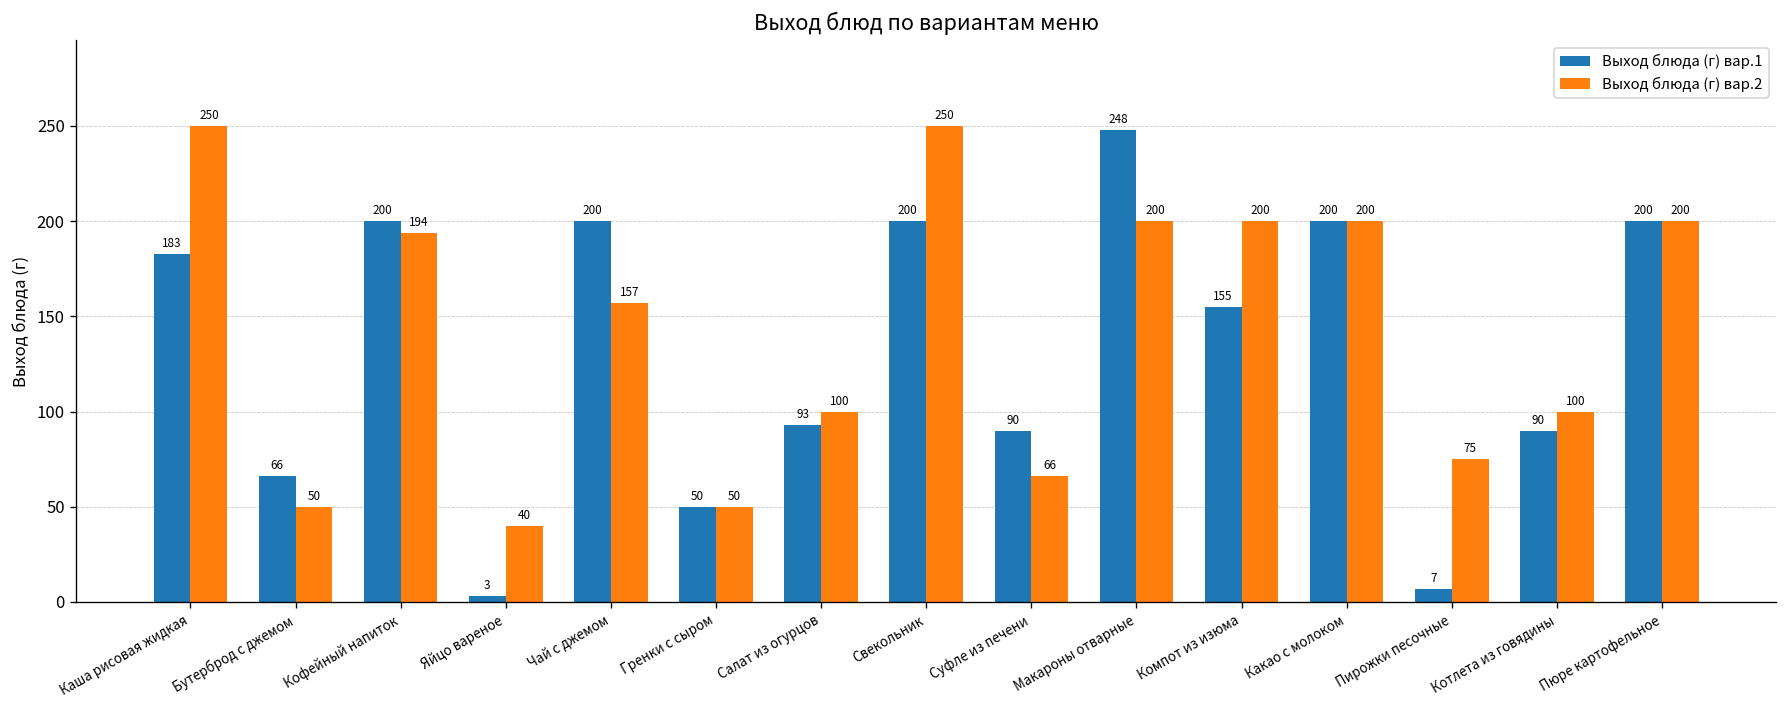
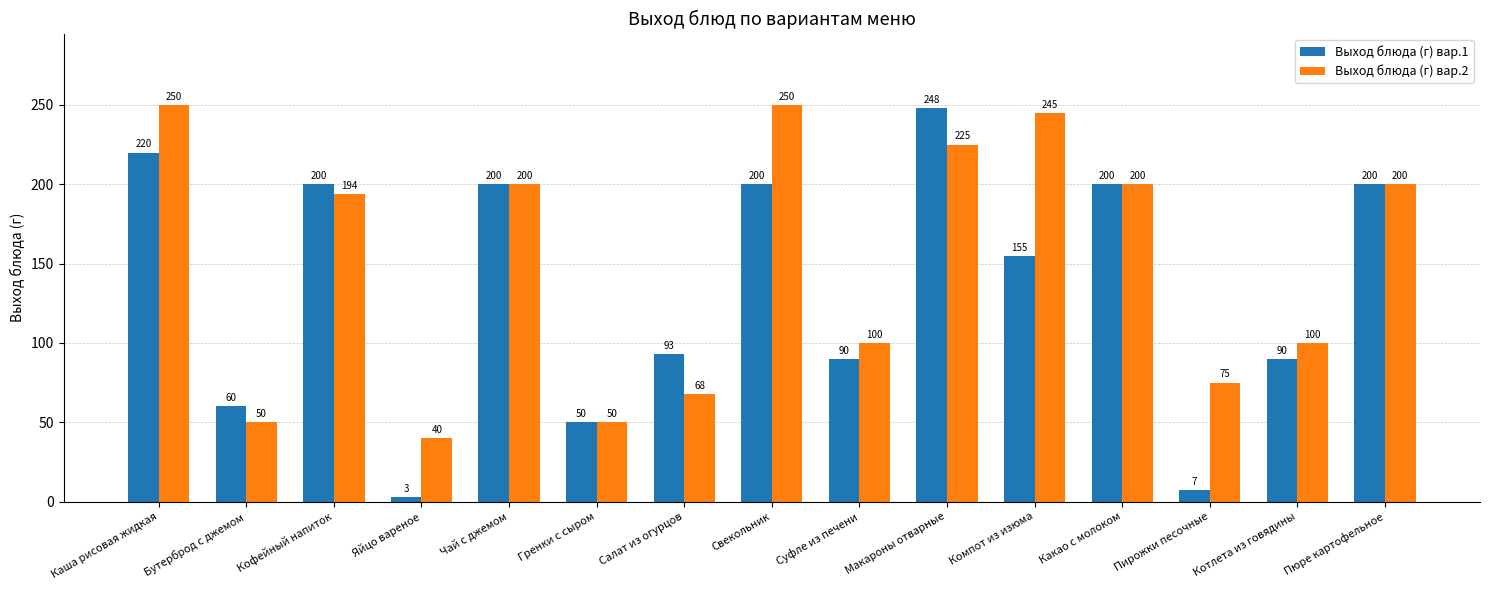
  {
    "Выход блюда (г) вар.1": {
-     "Каша рисовая жидкая": 183,
-     "Бутерброд с джемом": 66,
+     "Каша рисовая жидкая": 220,
+     "Бутерброд с джемом": 60,
      "Кофейный напиток": 200,
      "Яйцо вареное": 3,
      "Чай с джемом": 200,
      "Гренки с сыром": 50,
      "Салат из огурцов": 93,
      "Свекольник": 200,
      "Суфле из печени": 90,
      "Макароны отварные": 248,
      "Компот из изюма": 155,
      "Какао с молоком": 200,
      "Пирожки песочные": 7,
      "Котлета из говядины": 90,
      "Пюре картофельное": 200
    },
    "Выход блюда (г) вар.2": {
      "Каша рисовая жидкая": 250,
      "Бутерброд с джемом": 50,
      "Кофейный напиток": 194,
      "Яйцо вареное": 40,
-     "Чай с джемом": 157,
+     "Чай с джемом": 200,
      "Гренки с сыром": 50,
-     "Салат из огурцов": 100,
+     "Салат из огурцов": 68,
      "Свекольник": 250,
-     "Суфле из печени": 66,
-     "Макароны отварные": 200,
-     "Компот из изюма": 200,
+     "Суфле из печени": 100,
+     "Макароны отварные": 225,
+     "Компот из изюма": 245,
      "Какао с молоком": 200,
      "Пирожки песочные": 75,
      "Котлета из говядины": 100,
      "Пюре картофельное": 200
    }
  }
